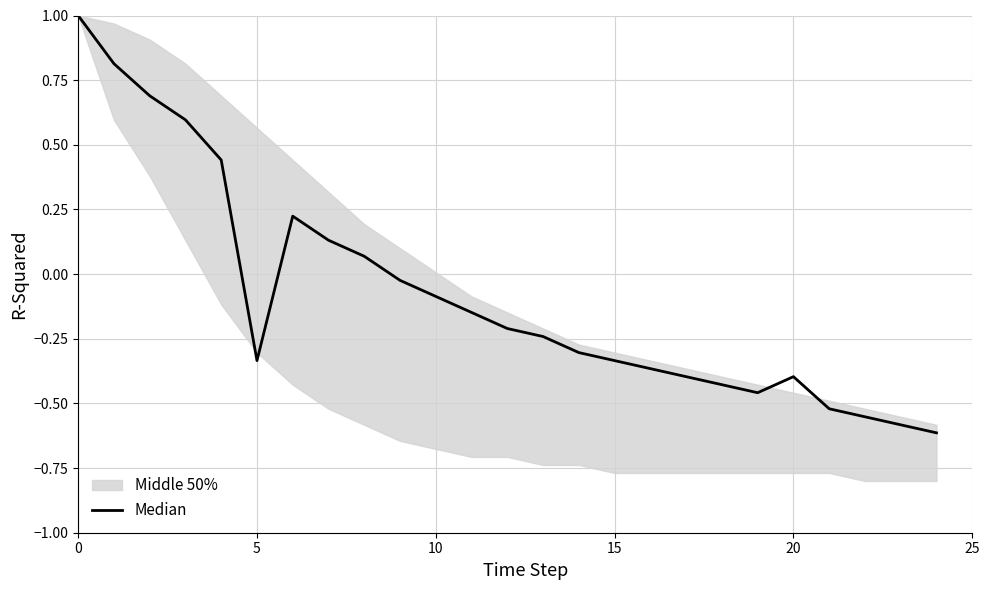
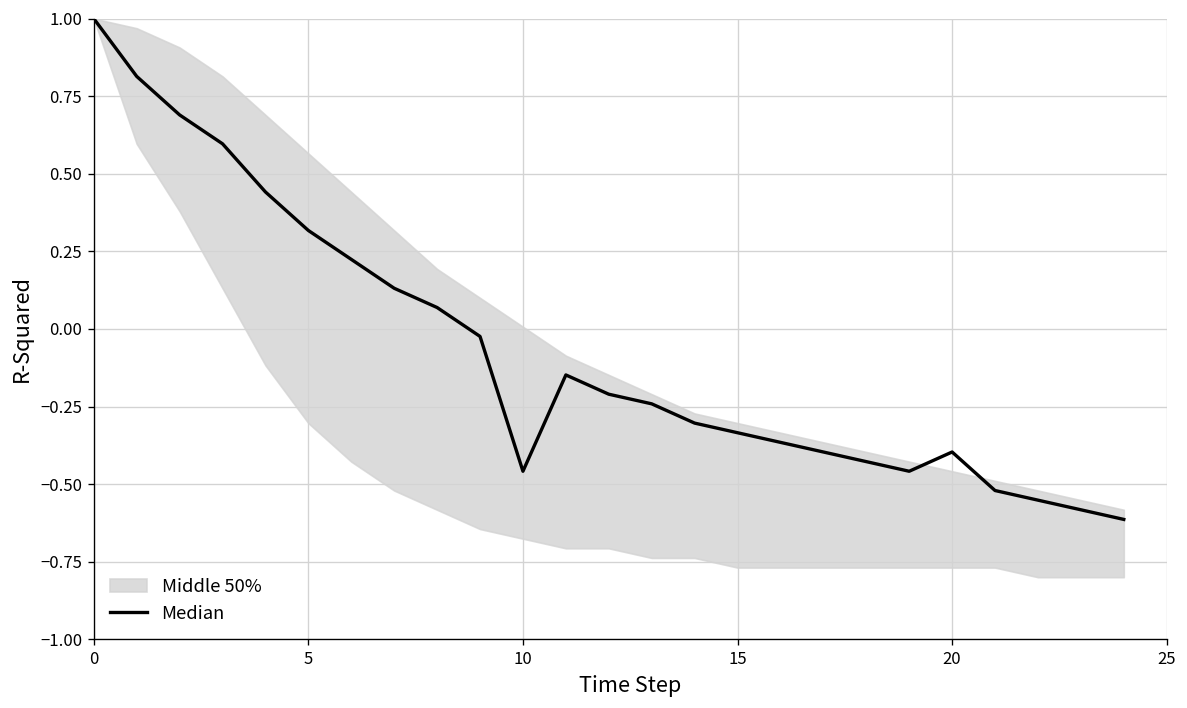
  {
    "Median": {
-     "5": -0.33,
-     "10": -0.09,
+     "5": 0.32,
+     "10": -0.46,
      "15": -0.33,
      "20": -0.40
    }
  }
